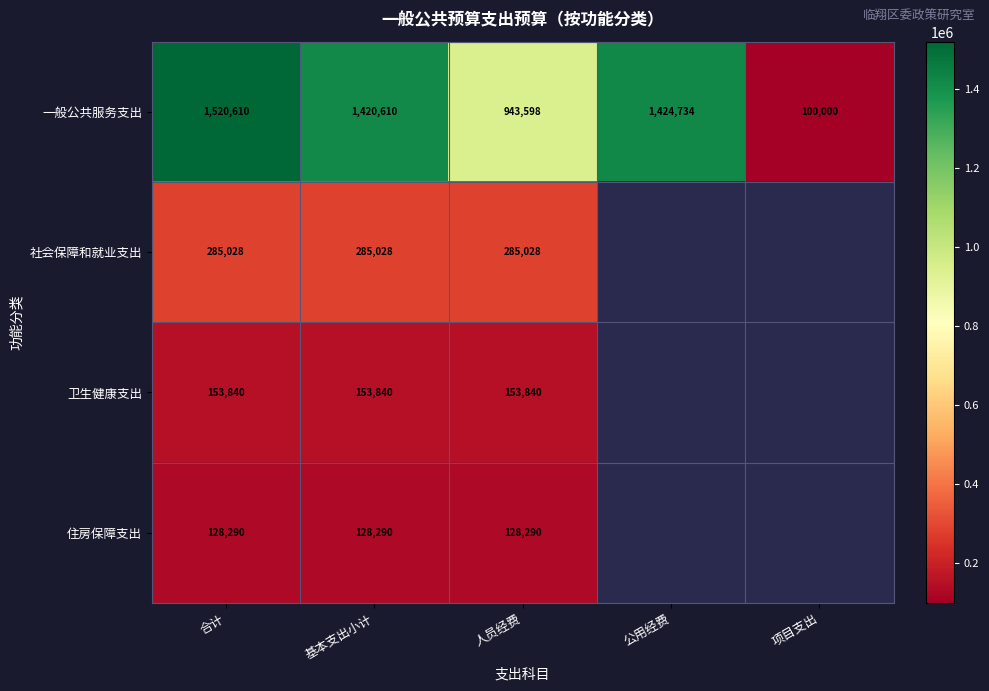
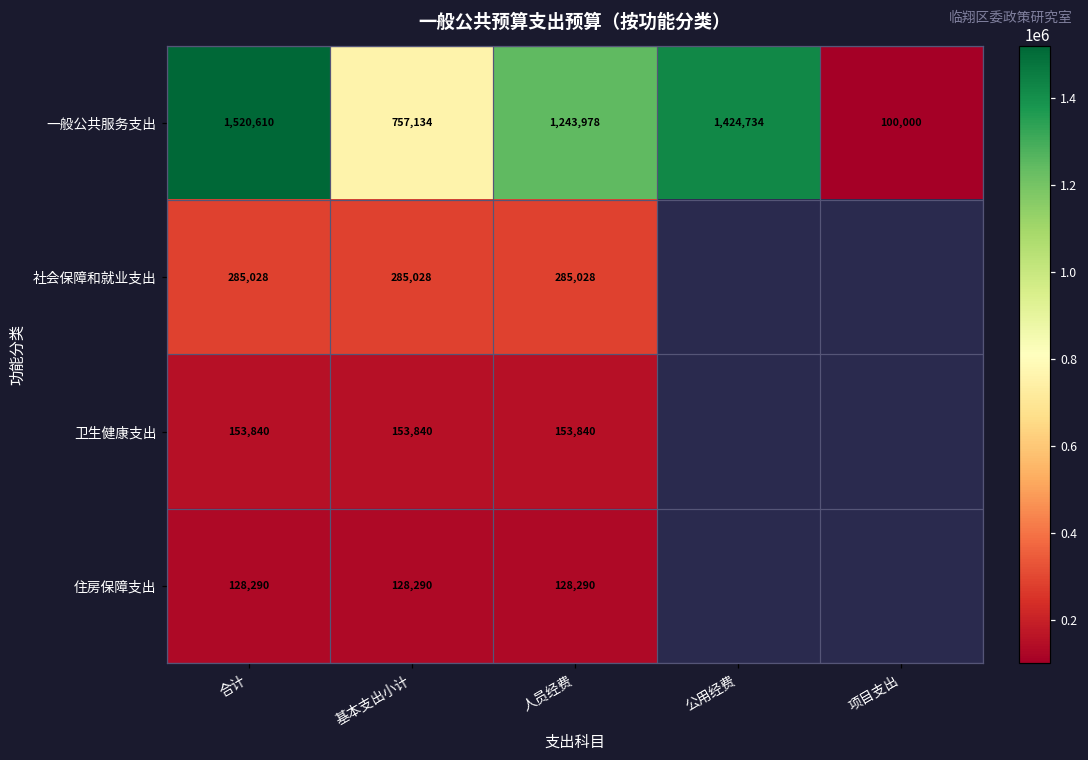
  {
    "一般公共服务支出": {
      "合计": "1,520,610",
-     "基本支出小计": "1,420,610",
-     "人员经费": "943,598",
+     "基本支出小计": "757,134",
+     "人员经费": "1,243,978",
      "公用经费": "1,424,734",
      "项目支出": "100,000"
    },
    "社会保障和就业支出": {
      "合计": "285,028",
      "基本支出小计": "285,028",
      "人员经费": "285,028"
    },
    "卫生健康支出": {
      "合计": "153,840",
      "基本支出小计": "153,840",
      "人员经费": "153,840"
    },
    "住房保障支出": {
      "合计": "128,290",
      "基本支出小计": "128,290",
      "人员经费": "128,290"
    }
  }
